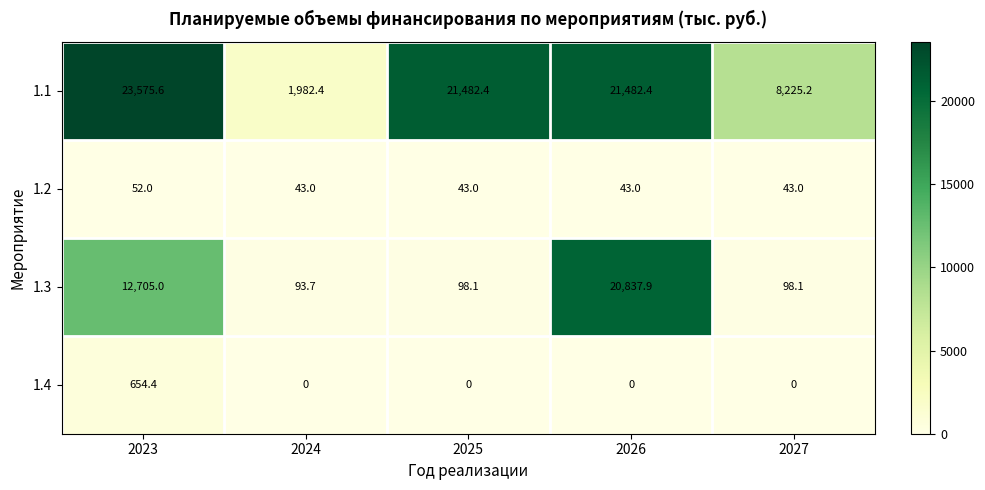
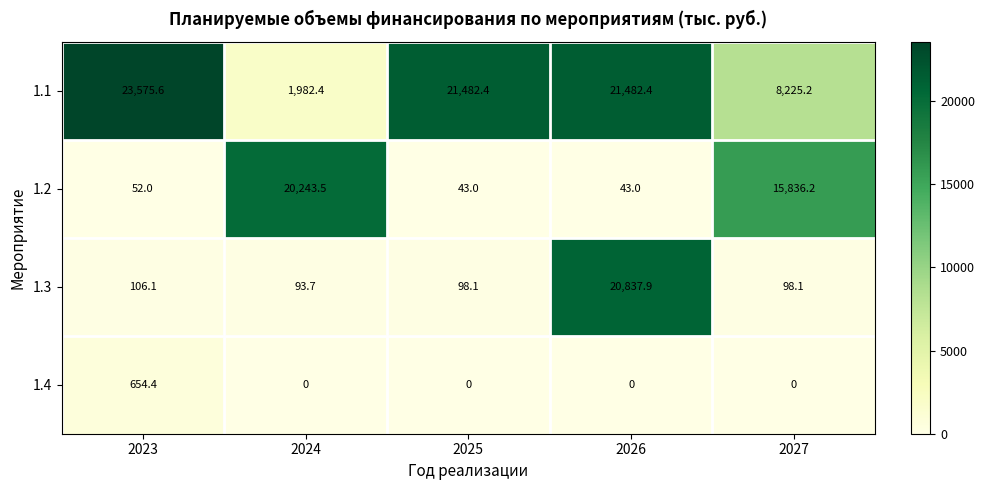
  {
    "1.1": {
      "2023": "23,575.6",
      "2024": "1,982.4",
      "2025": "21,482.4",
      "2026": "21,482.4",
      "2027": "8,225.2"
    },
    "1.2": {
      "2023": "52.0",
-     "2024": "43.0",
+     "2024": "20,243.5",
      "2025": "43.0",
      "2026": "43.0",
-     "2027": "43.0"
+     "2027": "15,836.2"
    },
    "1.3": {
-     "2023": "12,705.0",
+     "2023": "106.1",
      "2024": "93.7",
      "2025": "98.1",
      "2026": "20,837.9",
      "2027": "98.1"
    },
    "1.4": {
      "2023": "654.4",
      "2024": "0",
      "2025": "0",
      "2026": "0",
      "2027": "0"
    }
  }
